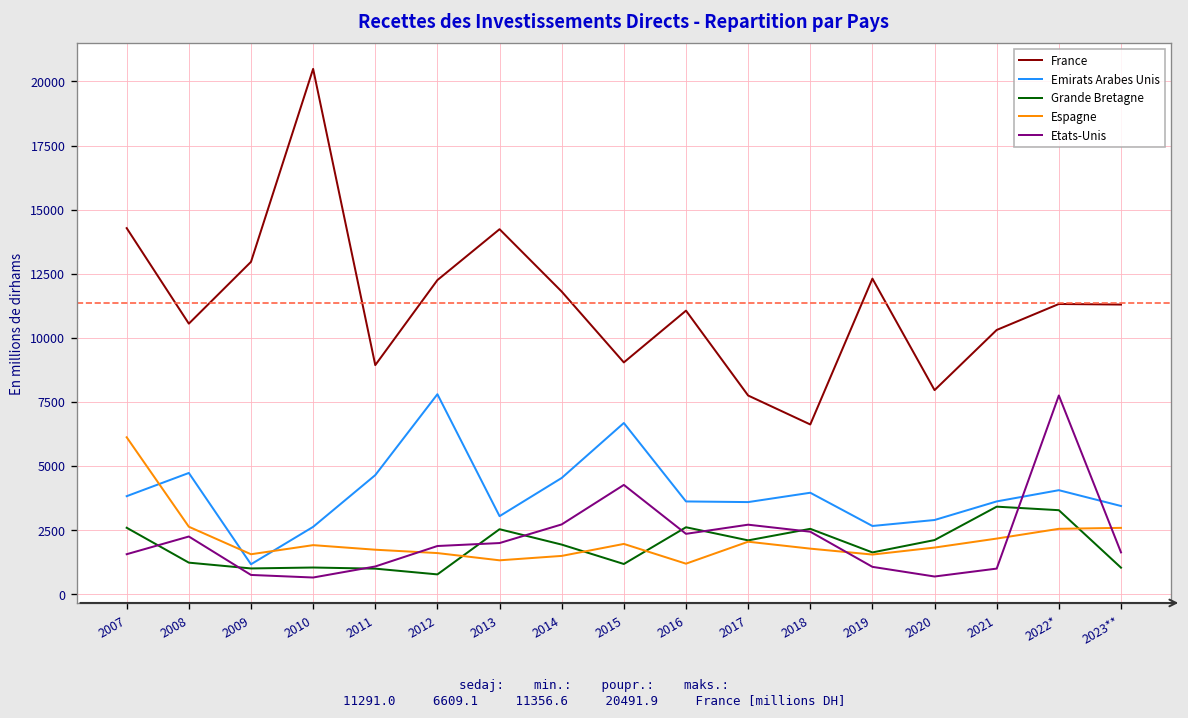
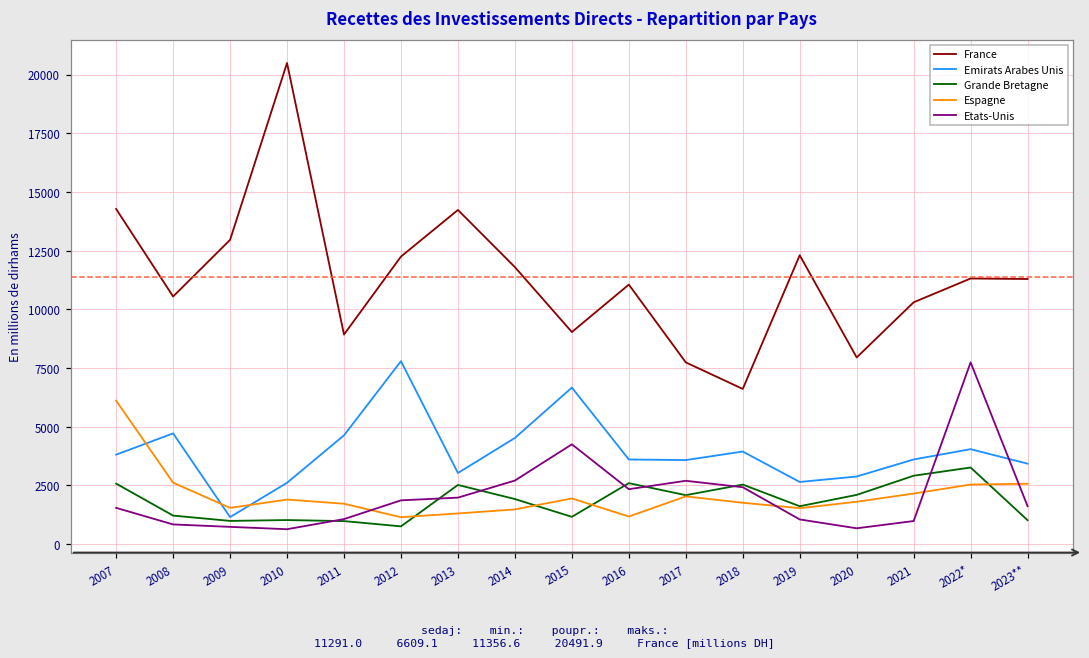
  {
    "France": {
      "2007": 14300,
      "2008": 10500,
      "2009": 13000,
      "2010": 20500,
      "2011": 8900,
      "2012": 12200,
      "2013": 14200,
      "2014": 11800,
      "2015": 9000,
      "2016": 11100,
      "2017": 7700,
      "2018": 6600,
      "2019": 12300,
      "2020": 8000,
      "2021": 10300,
      "2022*": 11300,
      "2023**": 11300
    },
    "Emirats Arabes Unis": {
      "2007": 3800,
      "2008": 4700,
      "2009": 1200,
      "2010": 2600,
      "2011": 4600,
      "2012": 7800,
      "2013": 3000,
      "2014": 4500,
      "2015": 6700,
      "2016": 3600,
      "2017": 3600,
      "2018": 3900,
      "2019": 2600,
      "2020": 2900,
      "2021": 3600,
      "2022*": 4000,
      "2023**": 3400
    },
    "Grande Bretagne": {
      "2007": 2600,
      "2008": 1200,
      "2009": 1000,
      "2010": 1000,
      "2012": 800,
      "2013": 2500,
      "2014": 1900,
      "2015": 1200,
      "2016": 2600,
      "2020": 2100,
-     "2021": 3400,
+     "2021": 2900,
      "2022*": 3300,
      "2023**": 1000
    },
    "Espagne": {
      "2007": 6100,
      "2008": 2600,
      "2009": 1500,
      "2010": 1900,
      "2011": 1700,
-     "2012": 1600,
+     "2012": 1100,
      "2013": 1300,
      "2014": 1500,
      "2015": 1900,
      "2016": 1200,
      "2018": 1800,
      "2020": 1800,
      "2021": 2200,
      "2022*": 2500,
      "2023**": 2600
    },
    "Etats-Unis": {
      "2007": 1500,
-     "2008": 2200,
+     "2008": 800,
      "2009": 700,
      "2010": 600,
      "2012": 1900,
      "2013": 2000,
      "2014": 2700,
      "2015": 4200,
      "2016": 2300,
      "2017": 2700,
      "2019": 1100,
      "2020": 700,
      "2021": 1000,
      "2022*": 7700,
      "2023**": 1600
    }
  }
